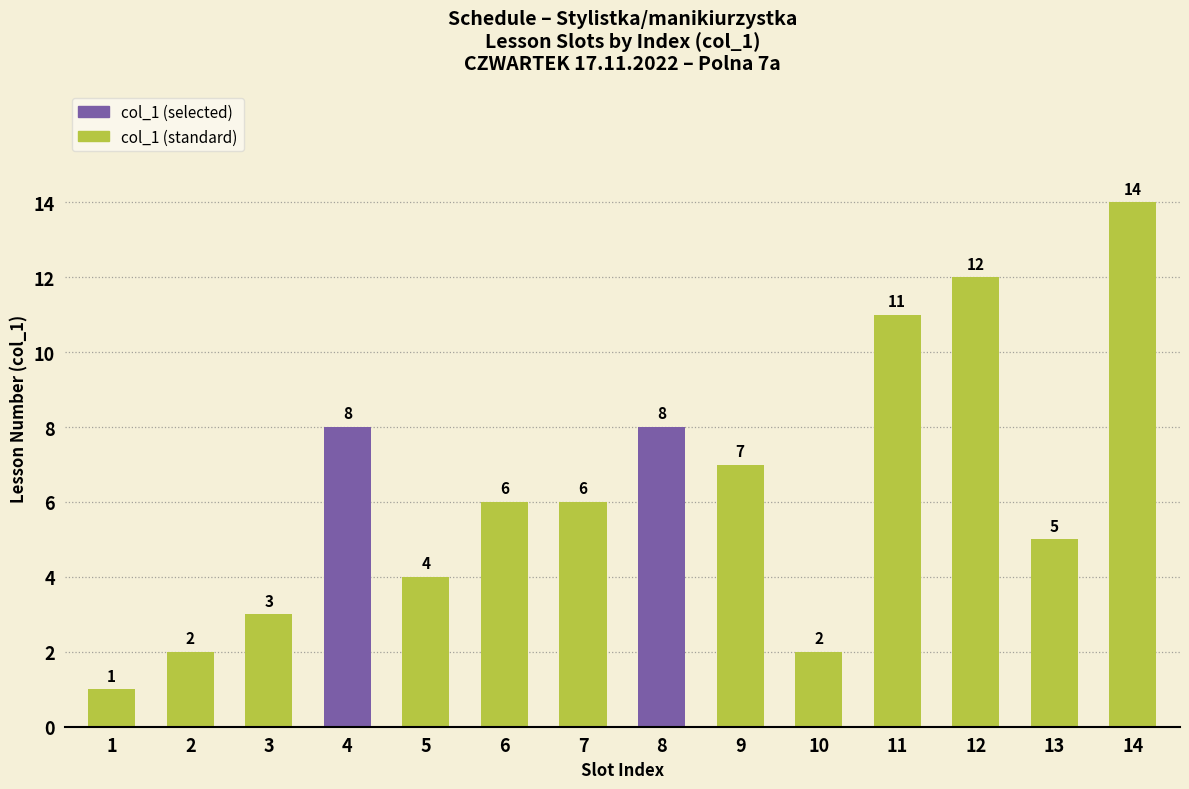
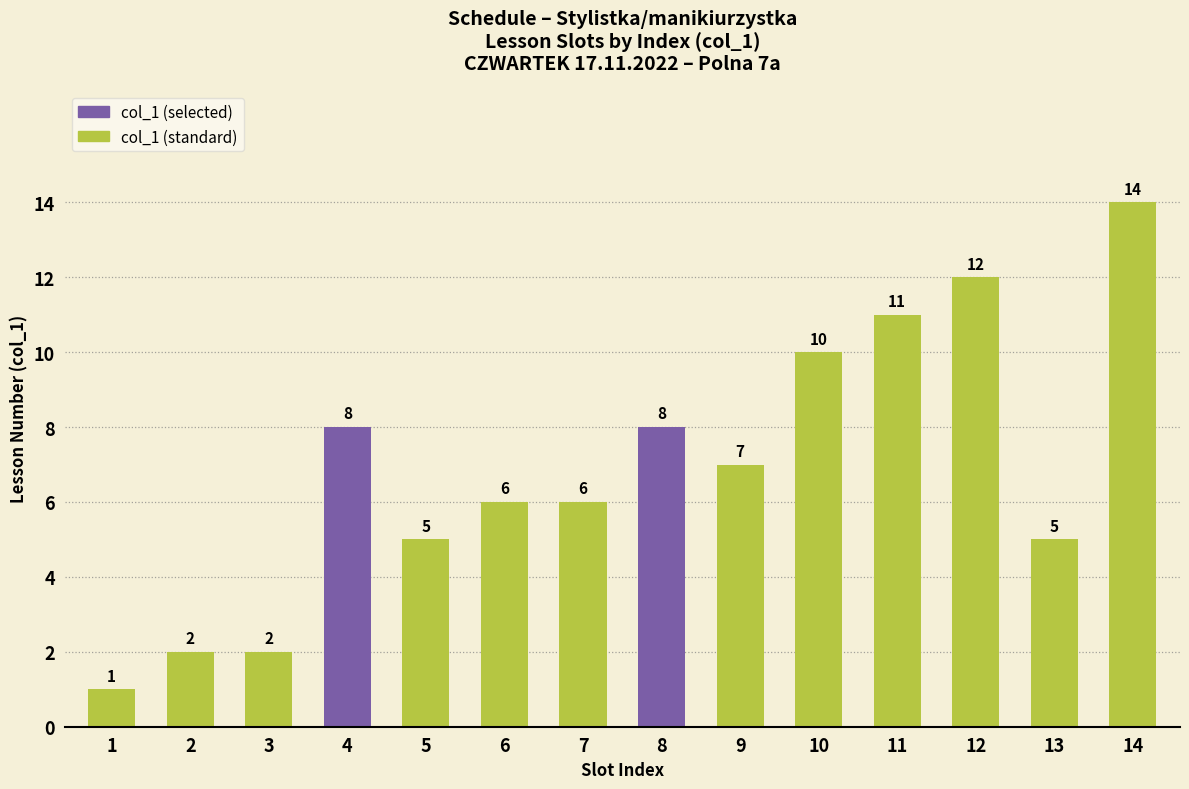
  {
    "1": 1,
    "2": 2,
-   "3": 3,
+   "3": 2,
    "4": 8,
-   "5": 4,
+   "5": 5,
    "6": 6,
    "7": 6,
    "8": 8,
    "9": 7,
-   "10": 2,
+   "10": 10,
    "11": 11,
    "12": 12,
    "13": 5,
    "14": 14
  }
